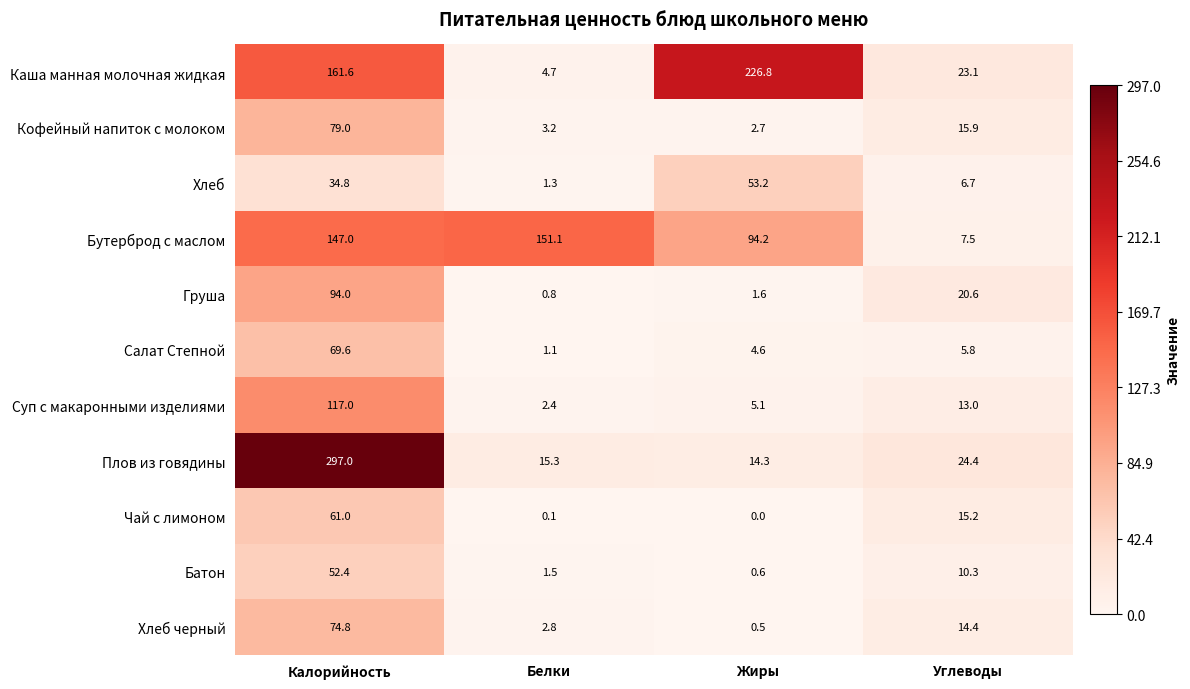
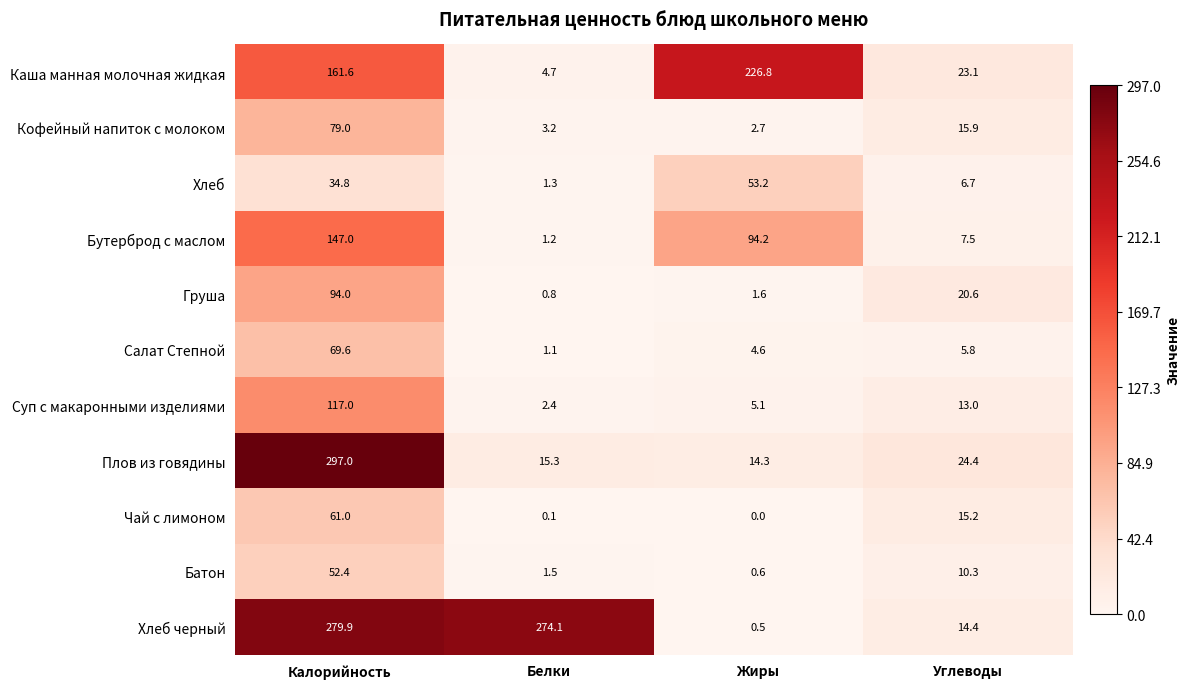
  {
    "Каша манная молочная жидкая": {
      "Калорийность": 161.6,
      "Белки": 4.7,
      "Жиры": 226.8,
      "Углеводы": 23.1
    },
    "Кофейный напиток с молоком": {
      "Калорийность": 79.0,
      "Белки": 3.2,
      "Жиры": 2.7,
      "Углеводы": 15.9
    },
    "Хлеб": {
      "Калорийность": 34.8,
      "Белки": 1.3,
      "Жиры": 53.2,
      "Углеводы": 6.7
    },
    "Бутерброд с маслом": {
      "Калорийность": 147.0,
-     "Белки": 151.1,
+     "Белки": 1.2,
      "Жиры": 94.2,
      "Углеводы": 7.5
    },
    "Груша": {
      "Калорийность": 94.0,
      "Белки": 0.8,
      "Жиры": 1.6,
      "Углеводы": 20.6
    },
    "Салат Степной": {
      "Калорийность": 69.6,
      "Белки": 1.1,
      "Жиры": 4.6,
      "Углеводы": 5.8
    },
    "Суп с макаронными изделиями": {
      "Калорийность": 117.0,
      "Белки": 2.4,
      "Жиры": 5.1,
      "Углеводы": 13.0
    },
    "Плов из говядины": {
      "Калорийность": 297.0,
      "Белки": 15.3,
      "Жиры": 14.3,
      "Углеводы": 24.4
    },
    "Чай с лимоном": {
      "Калорийность": 61.0,
      "Белки": 0.1,
      "Жиры": 0.0,
      "Углеводы": 15.2
    },
    "Батон": {
      "Калорийность": 52.4,
      "Белки": 1.5,
      "Жиры": 0.6,
      "Углеводы": 10.3
    },
    "Хлеб черный": {
-     "Калорийность": 74.8,
-     "Белки": 2.8,
+     "Калорийность": 279.9,
+     "Белки": 274.1,
      "Жиры": 0.5,
      "Углеводы": 14.4
    }
  }
